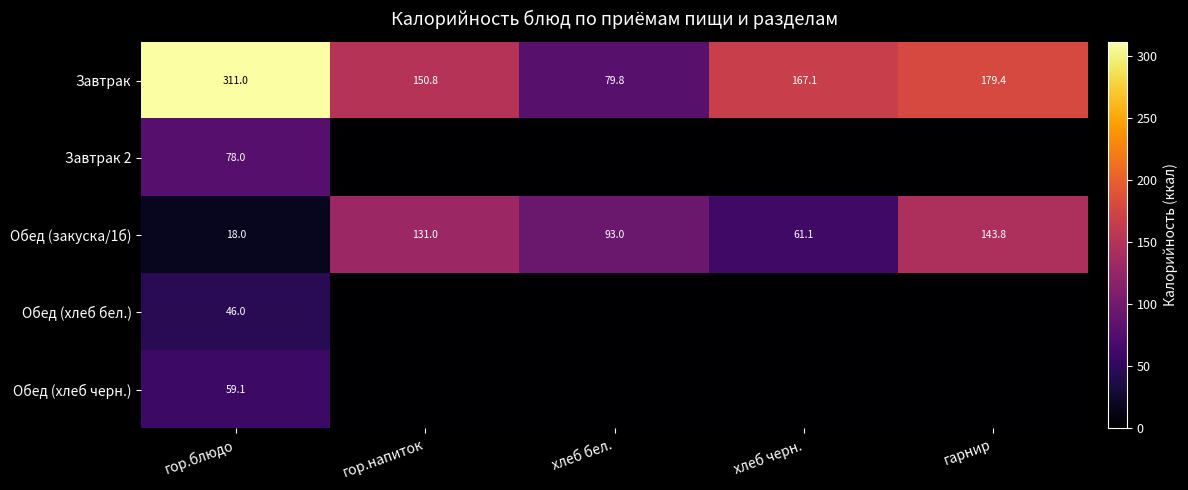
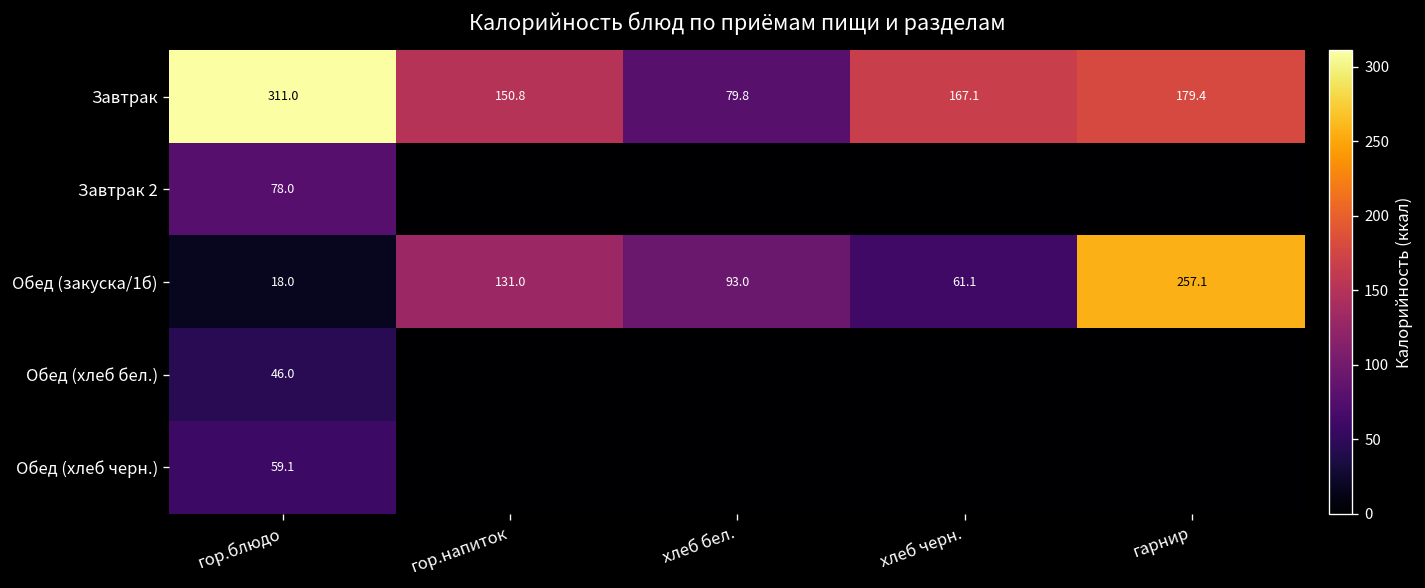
  {
    "Завтрак": {
      "гор.блюдо": 311.0,
      "гор.напиток": 150.8,
      "хлеб бел.": 79.8,
      "хлеб черн.": 167.1,
      "гарнир": 179.4
    },
    "Завтрак 2": {
      "гор.блюдо": 78.0
    },
    "Обед (закуска/1б)": {
      "гор.блюдо": 18.0,
      "гор.напиток": 131.0,
      "хлеб бел.": 93.0,
      "хлеб черн.": 61.1,
-     "гарнир": 143.8
+     "гарнир": 257.1
    },
    "Обед (хлеб бел.)": {
      "гор.блюдо": 46.0
    },
    "Обед (хлеб черн.)": {
      "гор.блюдо": 59.1
    }
  }
